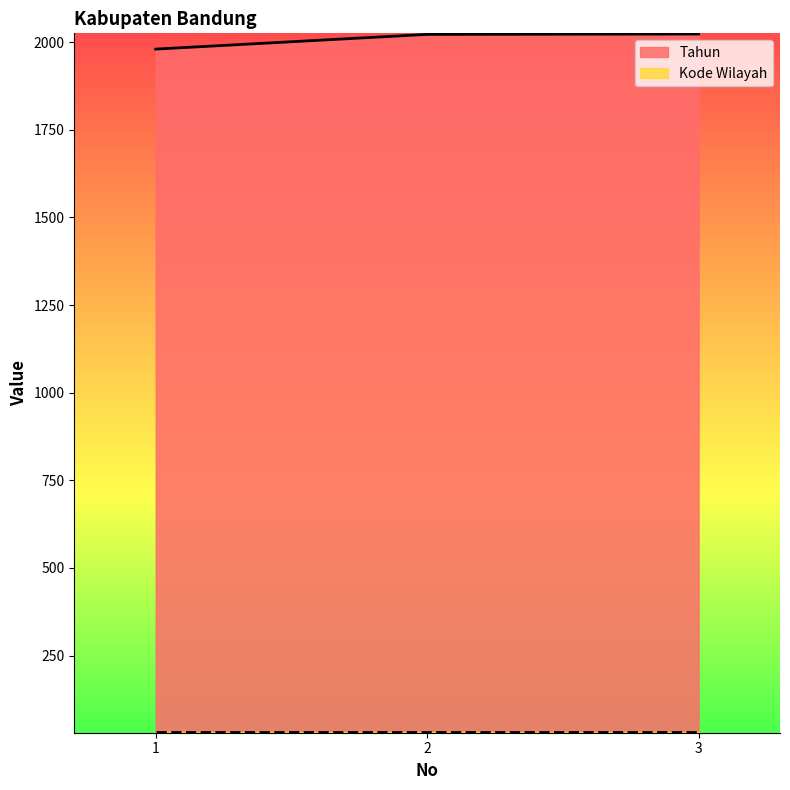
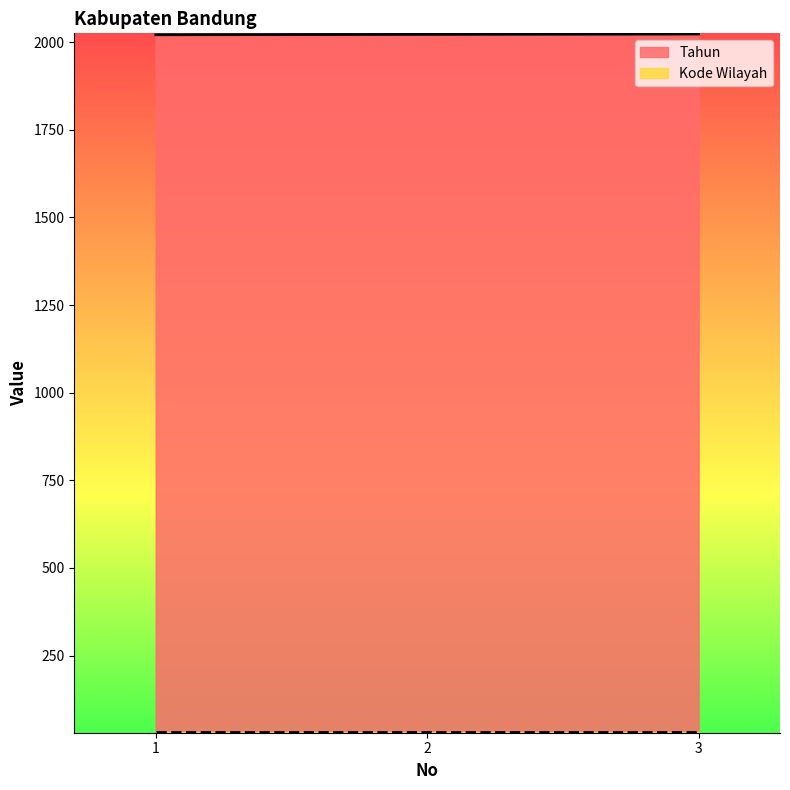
  {
    "Tahun": {
-     "1": 1980,
+     "1": 2020,
      "2": 2020,
      "3": 2020
    },
    "Kode Wilayah": {
      "1": 30,
      "2": 30,
      "3": 30
    }
  }
